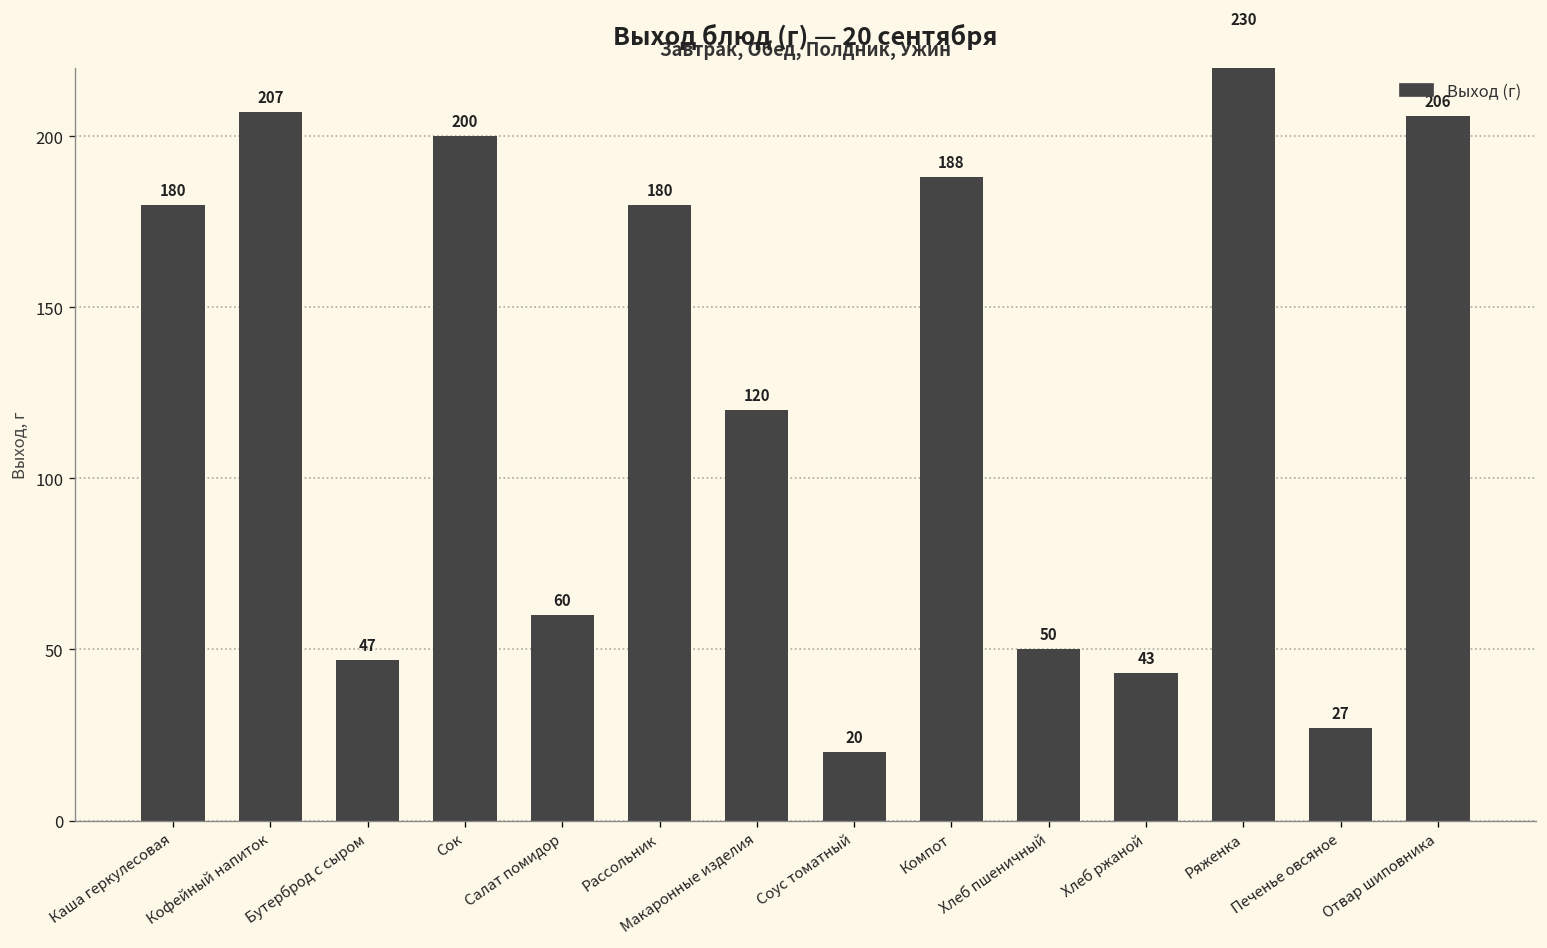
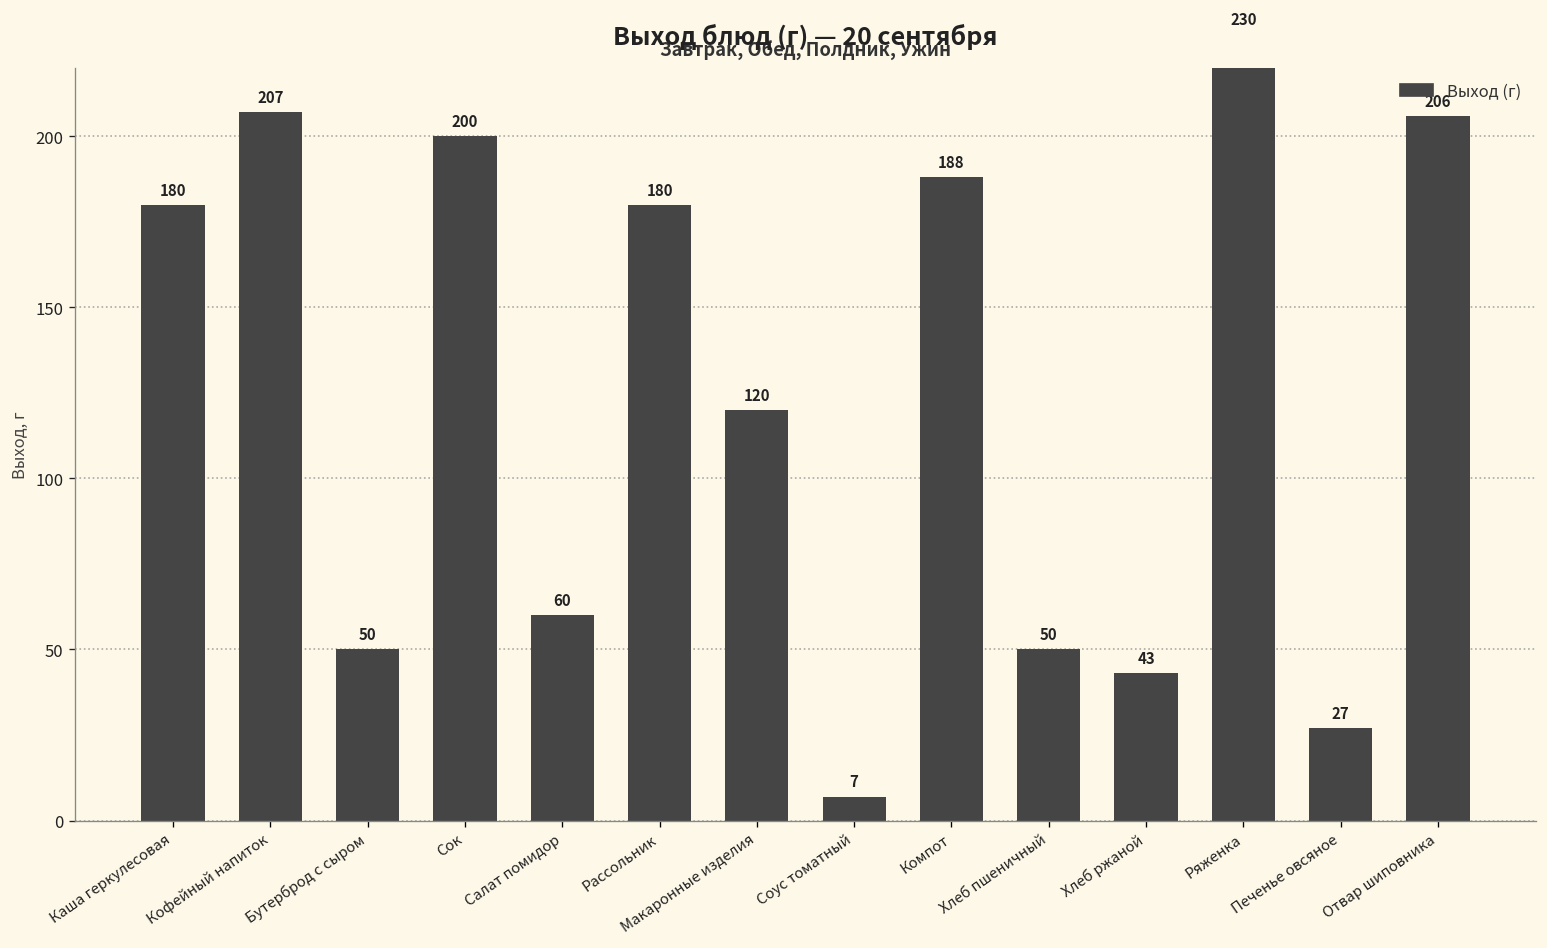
  {
    "Каша геркулесовая": 180,
    "Кофейный напиток": 207,
-   "Бутерброд с сыром": 47,
+   "Бутерброд с сыром": 50,
    "Сок": 200,
    "Салат помидор": 60,
    "Рассольник": 180,
    "Макаронные изделия": 120,
-   "Соус томатный": 20,
+   "Соус томатный": 7,
    "Компот": 188,
    "Хлеб пшеничный": 50,
    "Хлеб ржаной": 43,
    "Печенье овсяное": 27,
    "Отвар шиповника": 206
  }
